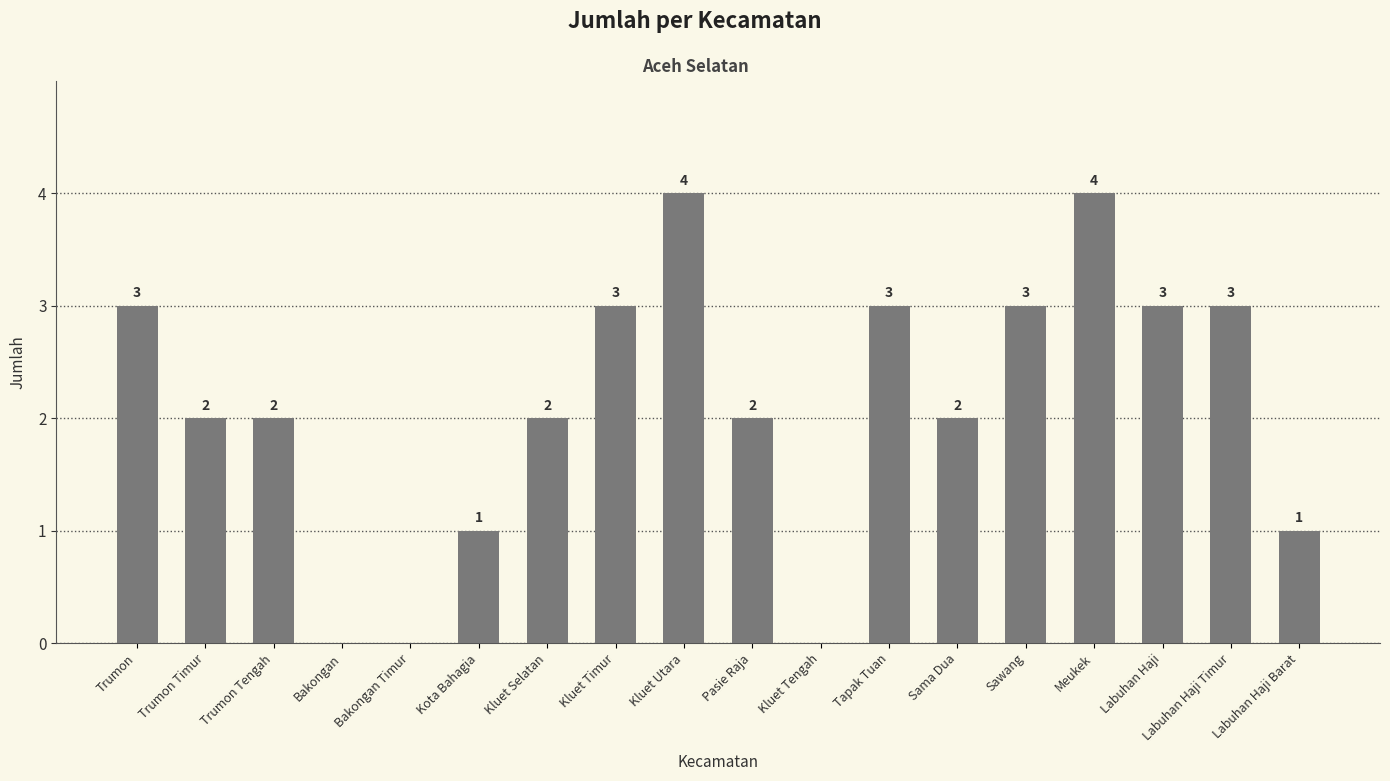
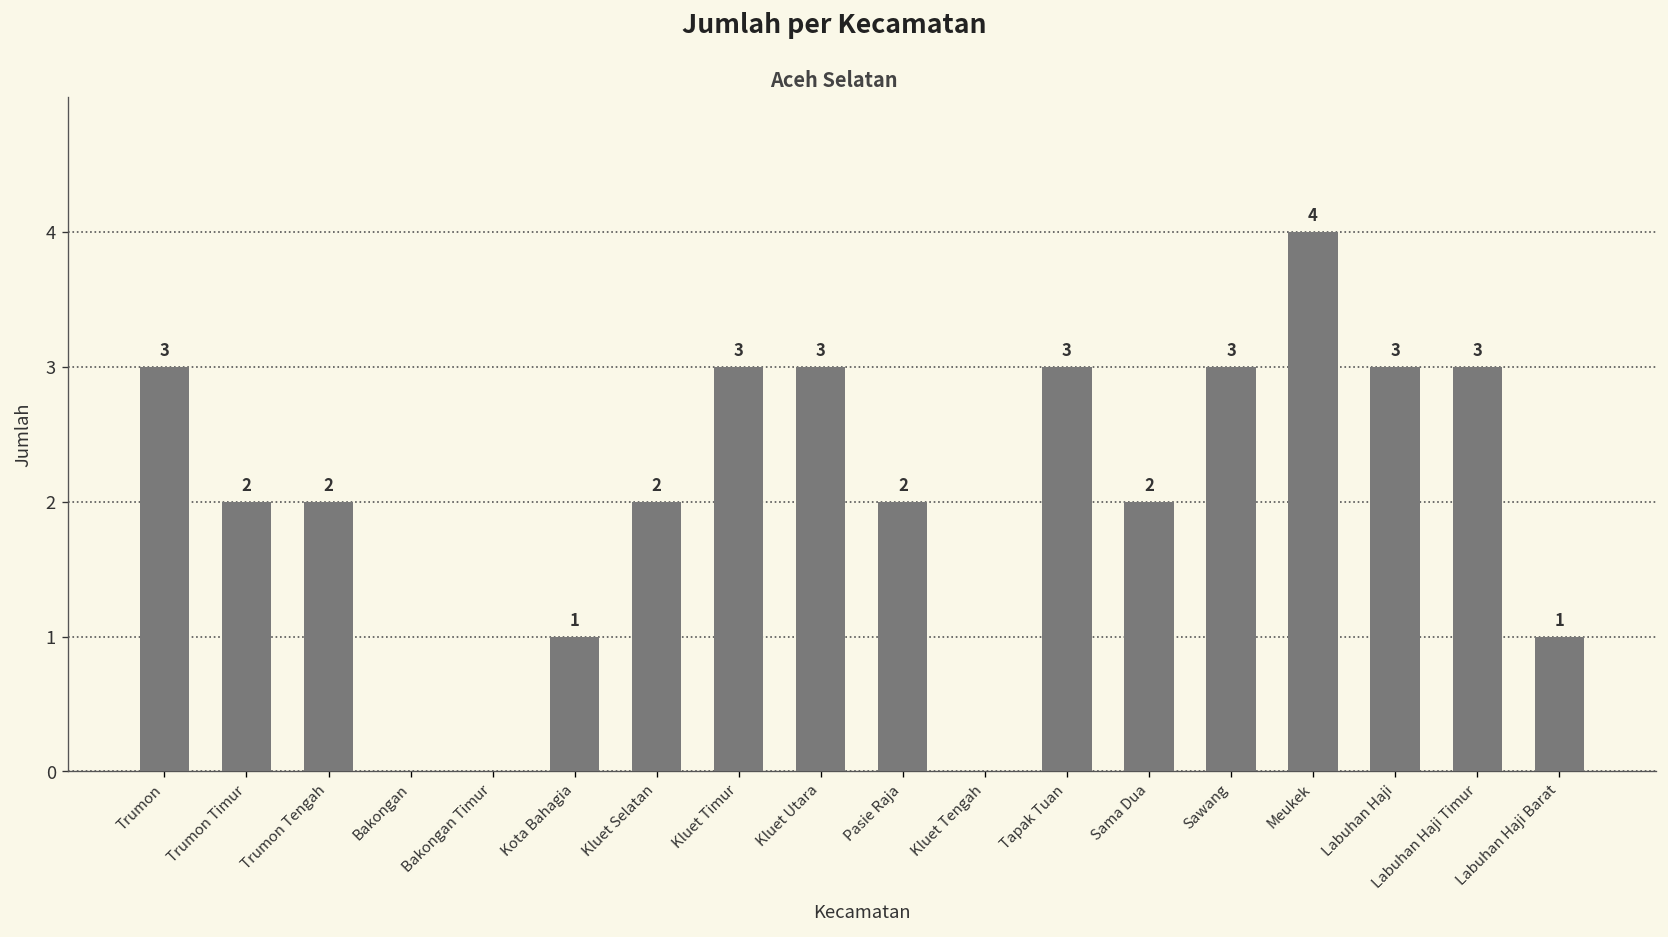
  {
    "Trumon": 3,
    "Trumon Timur": 2,
    "Trumon Tengah": 2,
    "Kota Bahagia": 1,
    "Kluet Selatan": 2,
    "Kluet Timur": 3,
-   "Kluet Utara": 4,
+   "Kluet Utara": 3,
    "Pasie Raja": 2,
    "Tapak Tuan": 3,
    "Sama Dua": 2,
    "Sawang": 3,
    "Meukek": 4,
    "Labuhan Haji": 3,
    "Labuhan Haji Timur": 3,
    "Labuhan Haji Barat": 1
  }
